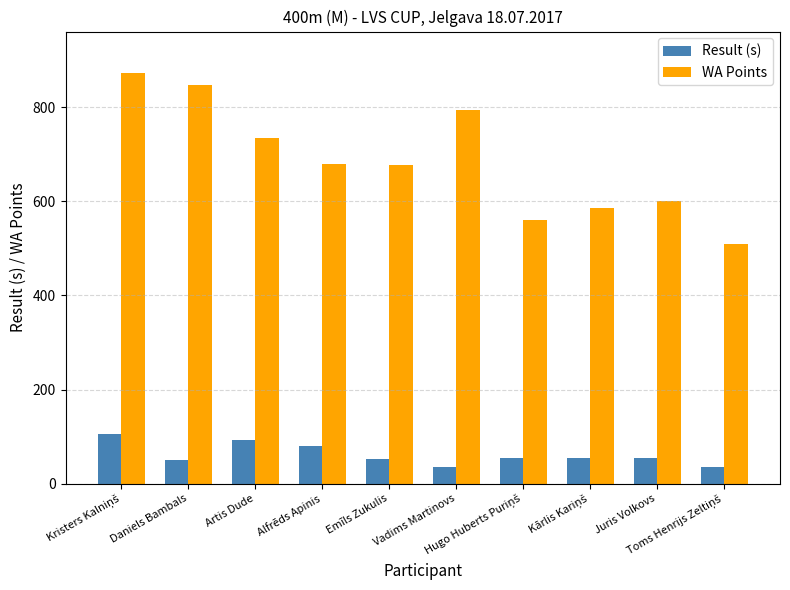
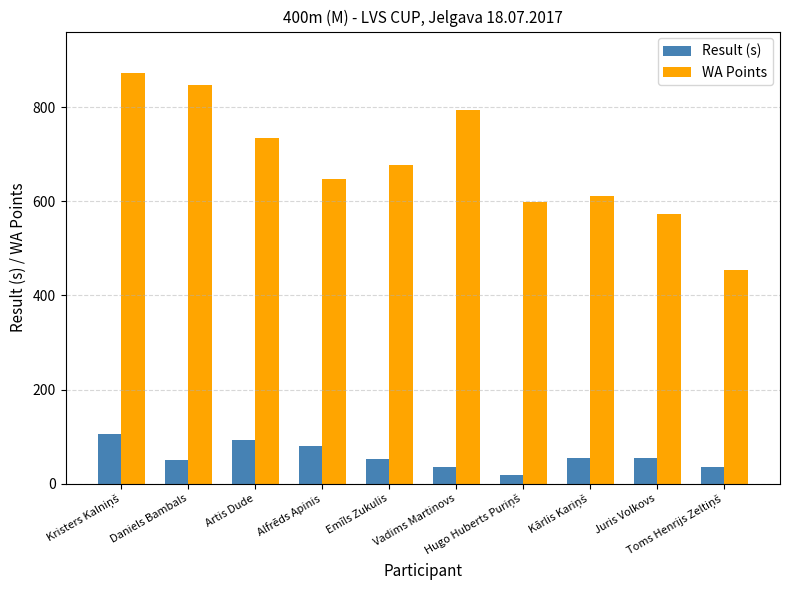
  {
    "Result (s)": {
      "Kristers Kalniņš": 110,
      "Daniels Bambals": 50,
      "Artis Dude": 90,
      "Alfrēds Apinis": 80,
      "Emīls Zukulis": 50,
      "Vadims Martinovs": 40,
-     "Hugo Huberts Puriņš": 50,
+     "Hugo Huberts Puriņš": 20,
      "Kārlis Kariņš": 60,
      "Juris Volkovs": 60,
      "Toms Henrijs Zeltiņš": 40
    },
    "WA Points": {
      "Kristers Kalniņš": 870,
      "Daniels Bambals": 850,
      "Artis Dude": 730,
-     "Alfrēds Apinis": 680,
+     "Alfrēds Apinis": 650,
      "Emīls Zukulis": 680,
      "Vadims Martinovs": 790,
-     "Hugo Huberts Puriņš": 560,
-     "Kārlis Kariņš": 590,
-     "Juris Volkovs": 600,
-     "Toms Henrijs Zeltiņš": 510
+     "Hugo Huberts Puriņš": 600,
+     "Kārlis Kariņš": 610,
+     "Juris Volkovs": 570,
+     "Toms Henrijs Zeltiņš": 450
    }
  }
